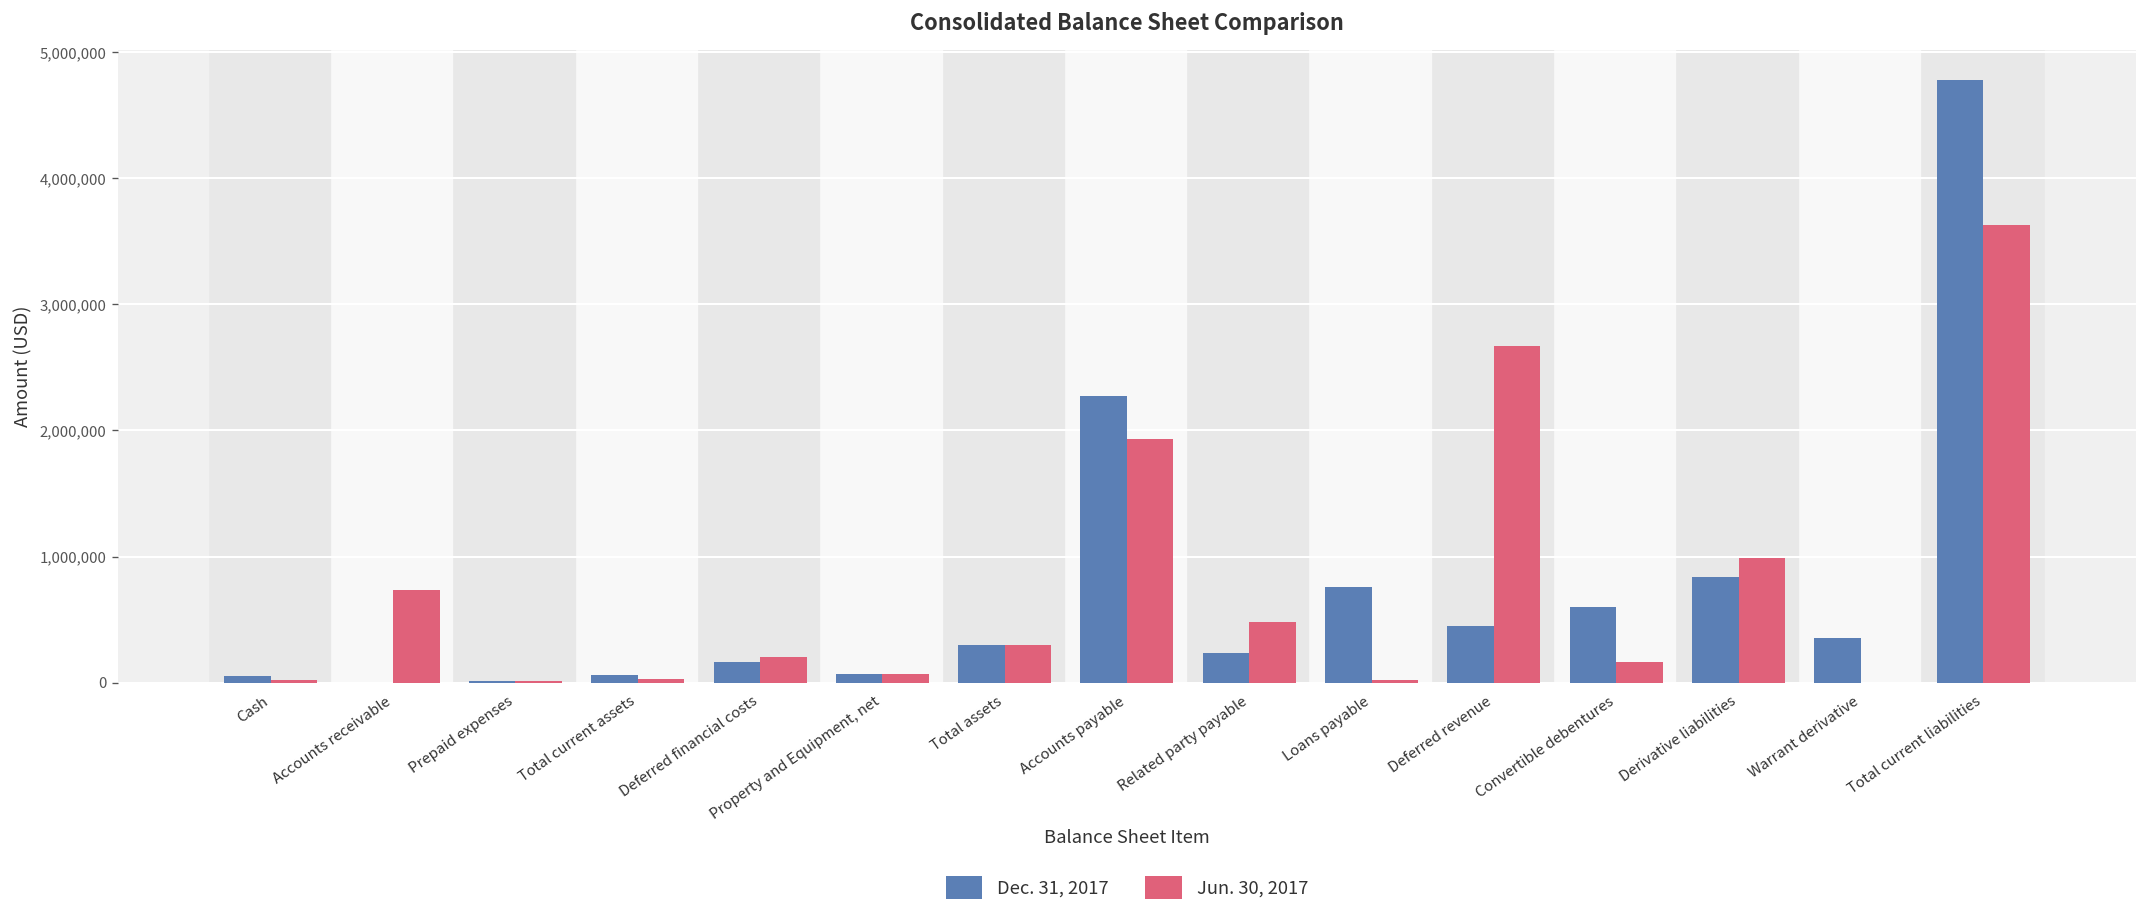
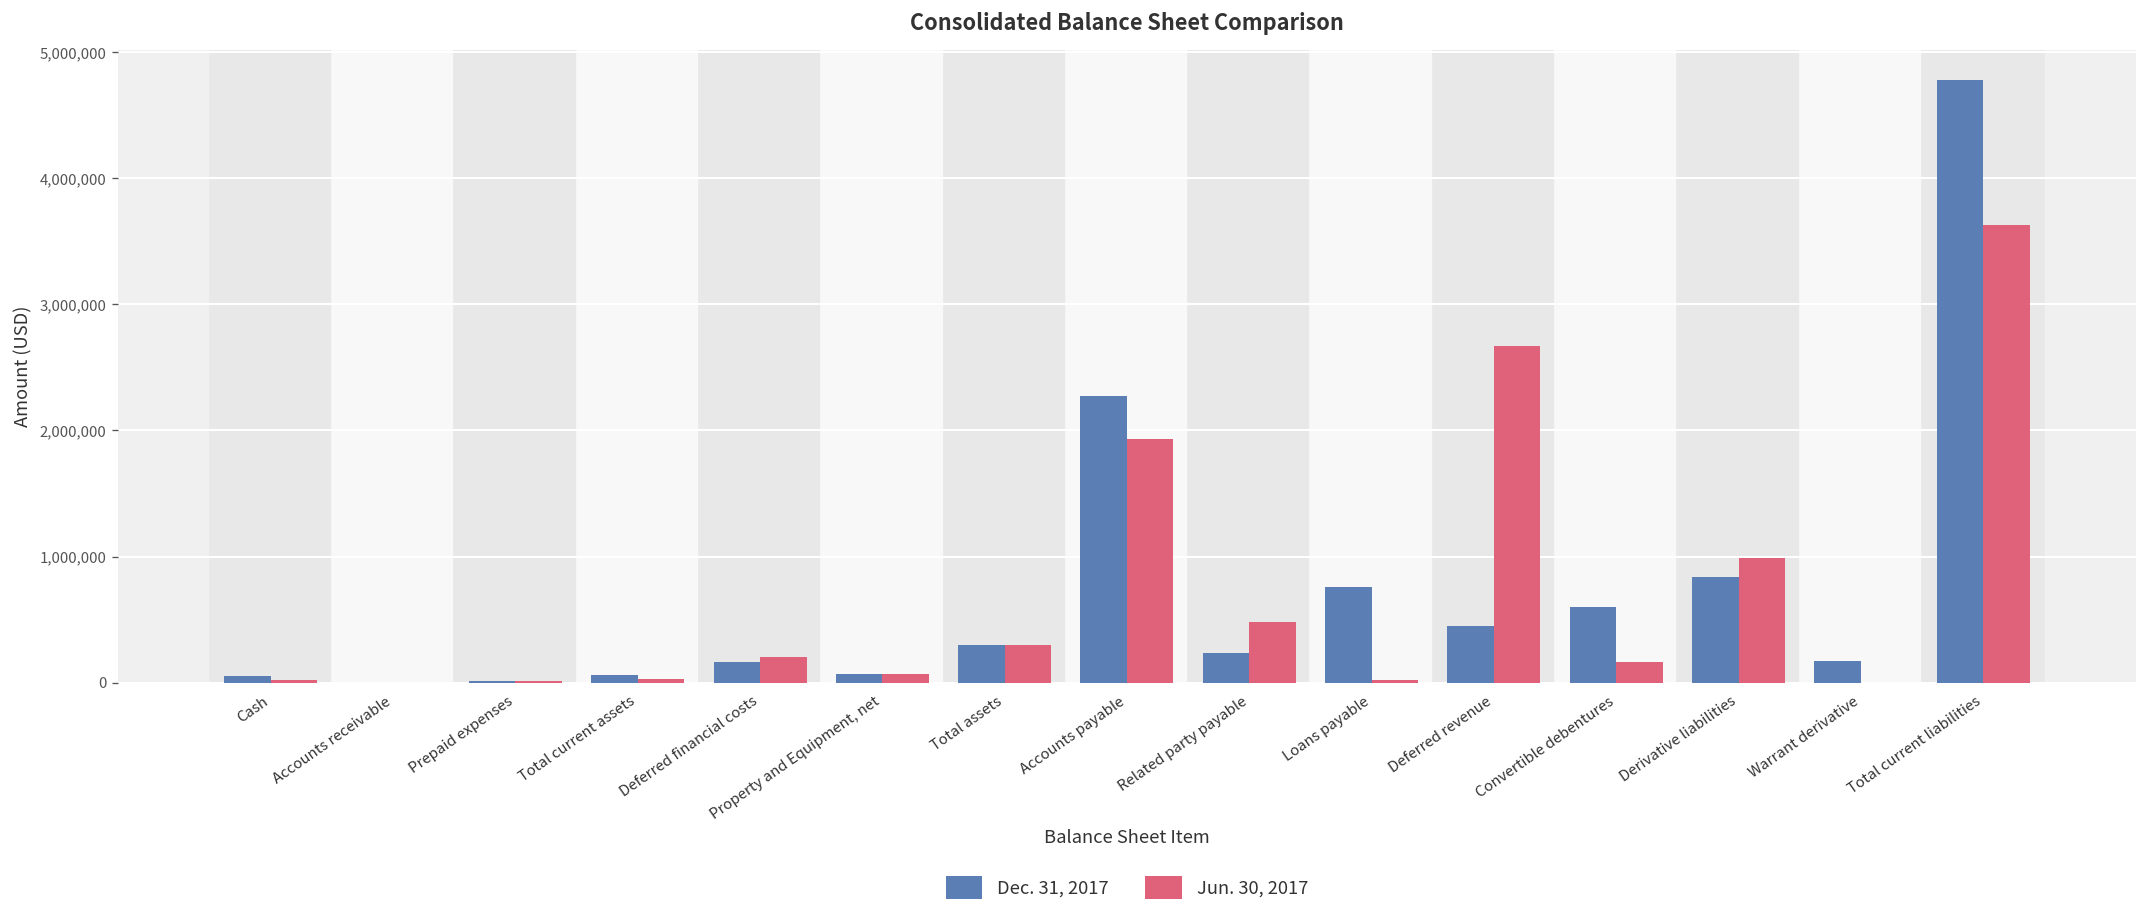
  {
    "Dec. 31, 2017": {
      "Cash": "50,000",
      "Total current assets": "60,000",
      "Deferred financial costs": "170,000",
      "Property and Equipment, net": "70,000",
      "Total assets": "290,000",
      "Accounts payable": "2,270,000",
      "Related party payable": "240,000",
      "Loans payable": "760,000",
      "Deferred revenue": "450,000",
      "Convertible debentures": "600,000",
      "Derivative liabilities": "840,000",
-     "Warrant derivative": "360,000",
+     "Warrant derivative": "170,000",
      "Total current liabilities": "4,780,000"
    },
    "Jun. 30, 2017": {
-     "Accounts receivable": "730,000",
+     "Accounts receivable": "0",
      "Total current assets": "30,000",
      "Deferred financial costs": "200,000",
      "Property and Equipment, net": "70,000",
      "Total assets": "300,000",
      "Accounts payable": "1,930,000",
      "Related party payable": "480,000",
      "Deferred revenue": "2,670,000",
      "Convertible debentures": "160,000",
      "Derivative liabilities": "990,000",
      "Warrant derivative": "0",
      "Total current liabilities": "3,630,000"
    }
  }
